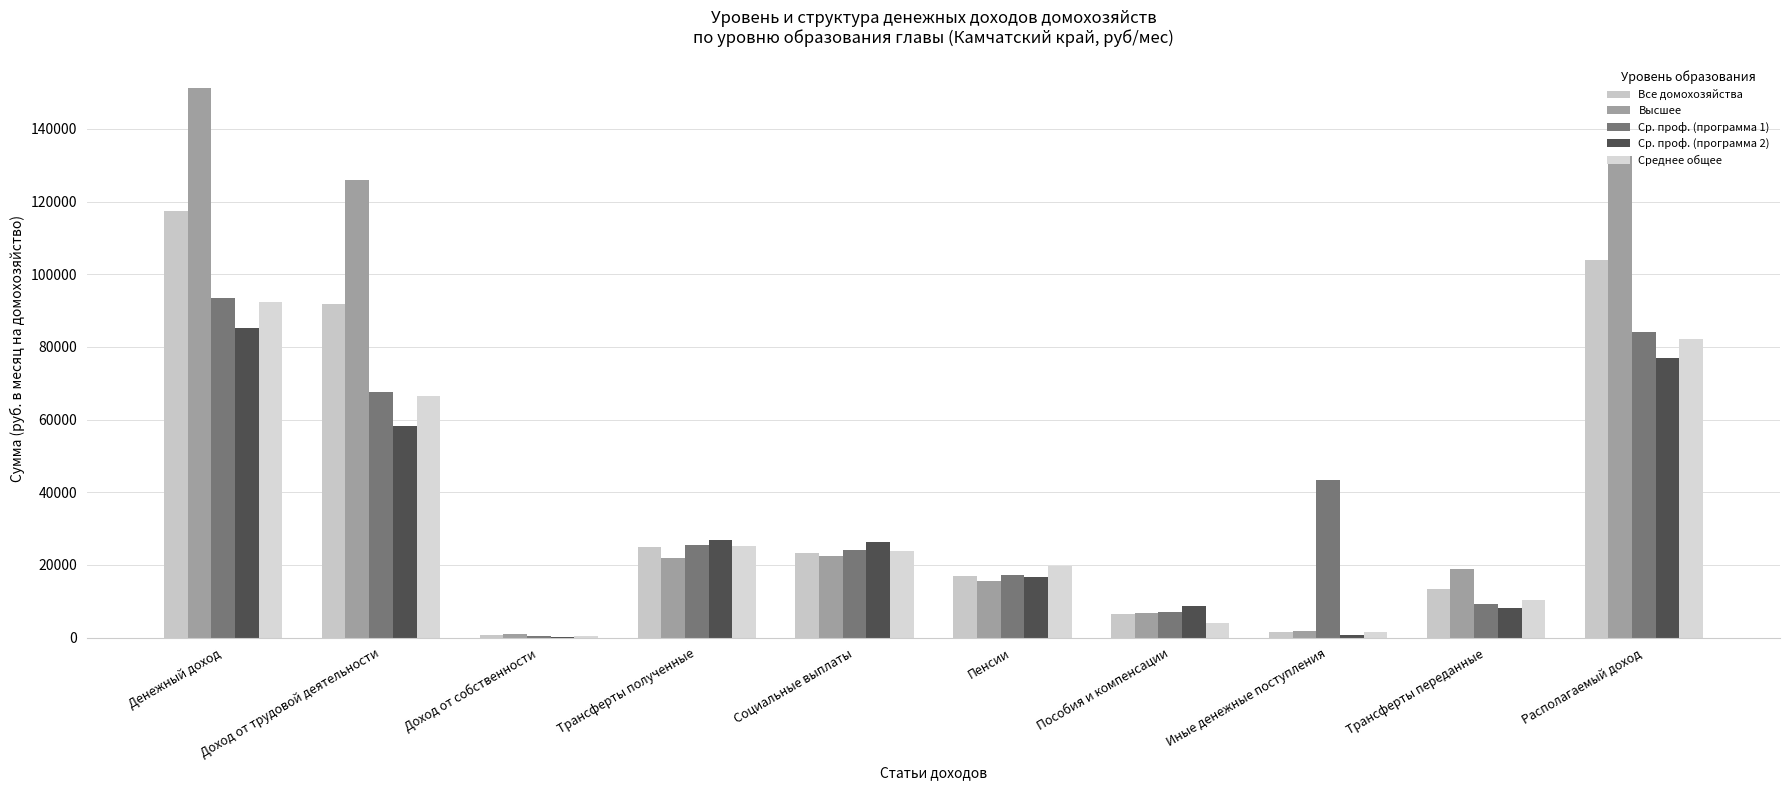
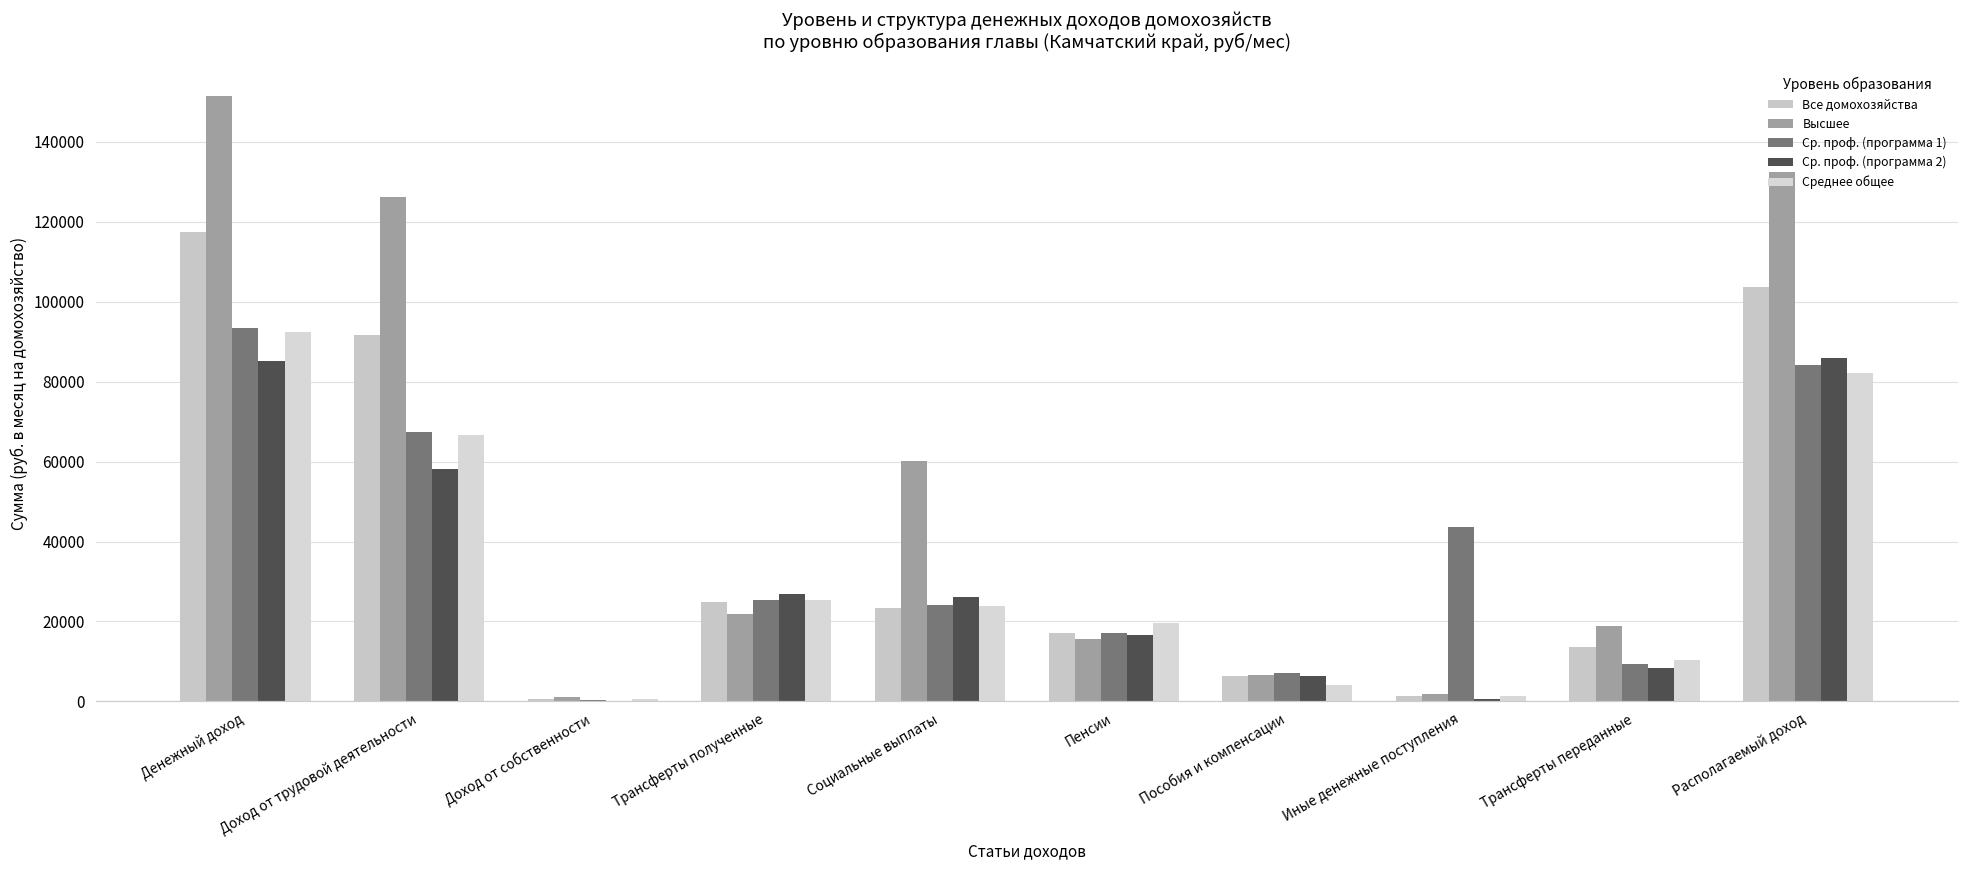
  {
    "Высшее": {
      "Денежный доход": 151000,
      "Доход от трудовой деятельности": 126000,
      "Доход от собственности": 1000,
      "Трансферты полученные": 22000,
-     "Социальные выплаты": 22000,
+     "Социальные выплаты": 60000,
      "Пенсии": 16000,
      "Пособия и компенсации": 7000,
      "Иные денежные поступления": 2000,
      "Трансферты переданные": 19000,
      "Располагаемый доход": 132000
    },
    "Ср. проф. (программа 1)": {
      "Денежный доход": 93000,
      "Доход от трудовой деятельности": 67000,
      "Трансферты полученные": 25000,
      "Социальные выплаты": 24000,
      "Пенсии": 17000,
      "Пособия и компенсации": 7000,
      "Иные денежные поступления": 44000,
      "Трансферты переданные": 9000,
      "Располагаемый доход": 84000
    },
    "Ср. проф. (программа 2)": {
      "Денежный доход": 85000,
      "Доход от трудовой деятельности": 58000,
      "Трансферты полученные": 27000,
      "Социальные выплаты": 26000,
      "Пенсии": 17000,
-     "Пособия и компенсации": 9000,
+     "Пособия и компенсации": 6000,
      "Трансферты переданные": 8000,
-     "Располагаемый доход": 77000
+     "Располагаемый доход": 86000
    }
  }
